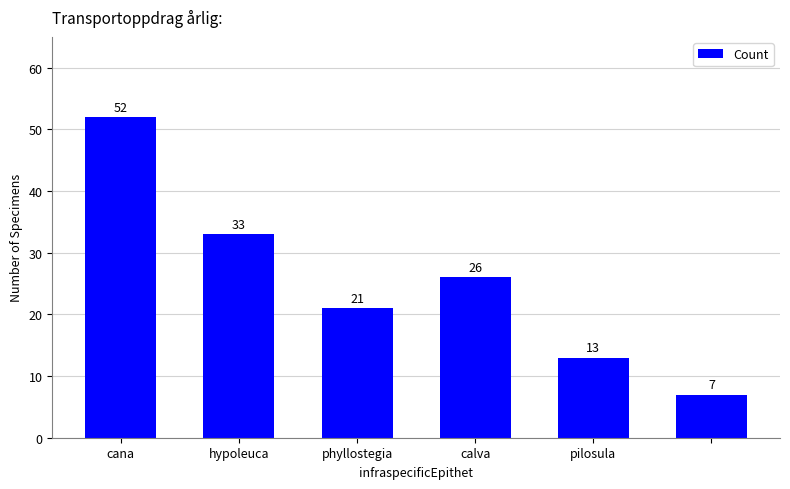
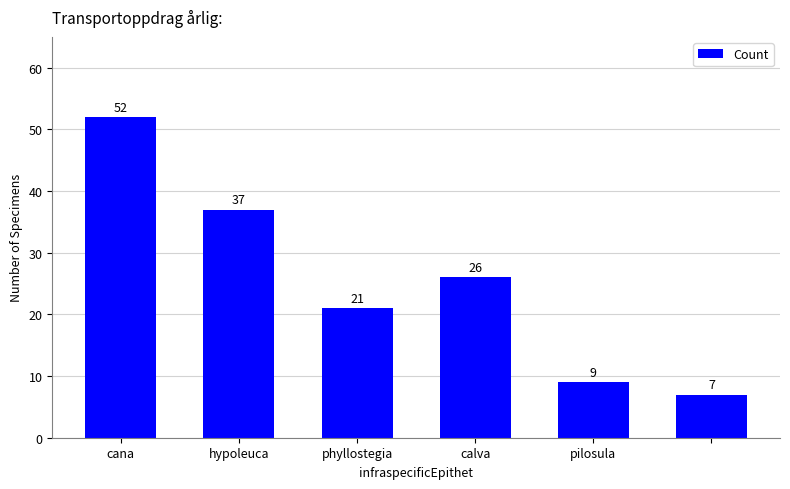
  {
    "cana": 52,
-   "hypoleuca": 33,
+   "hypoleuca": 37,
    "phyllostegia": 21,
    "calva": 26,
-   "pilosula": 13
+   "pilosula": 9
  }
